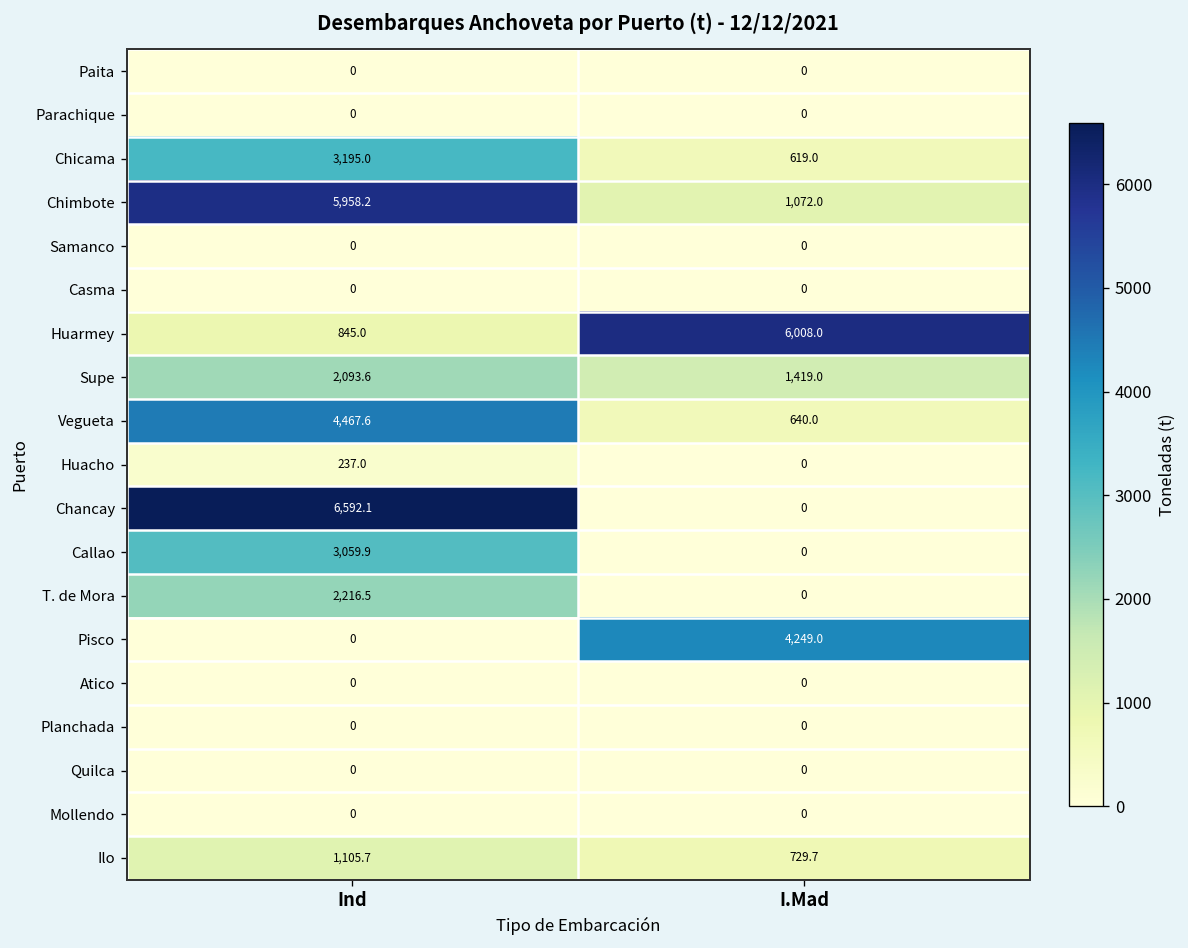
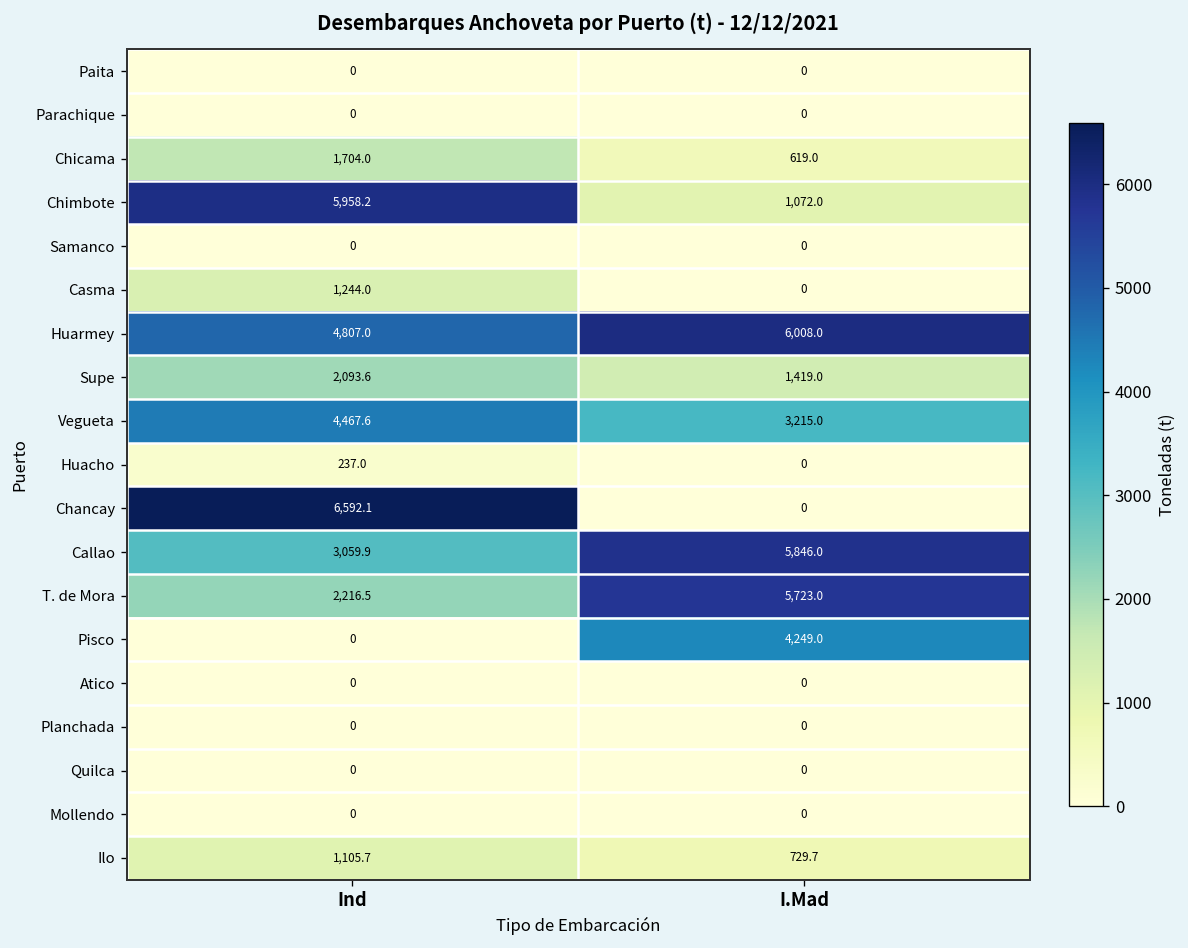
  {
    "Paita": {
      "Ind": "0",
      "I.Mad": "0"
    },
    "Parachique": {
      "Ind": "0",
      "I.Mad": "0"
    },
    "Chicama": {
-     "Ind": "3,195.0",
+     "Ind": "1,704.0",
      "I.Mad": "619.0"
    },
    "Chimbote": {
      "Ind": "5,958.2",
      "I.Mad": "1,072.0"
    },
    "Samanco": {
      "Ind": "0",
      "I.Mad": "0"
    },
    "Casma": {
-     "Ind": "0",
+     "Ind": "1,244.0",
      "I.Mad": "0"
    },
    "Huarmey": {
-     "Ind": "845.0",
+     "Ind": "4,807.0",
      "I.Mad": "6,008.0"
    },
    "Supe": {
      "Ind": "2,093.6",
      "I.Mad": "1,419.0"
    },
    "Vegueta": {
      "Ind": "4,467.6",
-     "I.Mad": "640.0"
+     "I.Mad": "3,215.0"
    },
    "Huacho": {
      "Ind": "237.0",
      "I.Mad": "0"
    },
    "Chancay": {
      "Ind": "6,592.1",
      "I.Mad": "0"
    },
    "Callao": {
      "Ind": "3,059.9",
-     "I.Mad": "0"
+     "I.Mad": "5,846.0"
    },
    "T. de Mora": {
      "Ind": "2,216.5",
-     "I.Mad": "0"
+     "I.Mad": "5,723.0"
    },
    "Pisco": {
      "Ind": "0",
      "I.Mad": "4,249.0"
    },
    "Atico": {
      "Ind": "0",
      "I.Mad": "0"
    },
    "Planchada": {
      "Ind": "0",
      "I.Mad": "0"
    },
    "Quilca": {
      "Ind": "0",
      "I.Mad": "0"
    },
    "Mollendo": {
      "Ind": "0",
      "I.Mad": "0"
    },
    "Ilo": {
      "Ind": "1,105.7",
      "I.Mad": "729.7"
    }
  }
